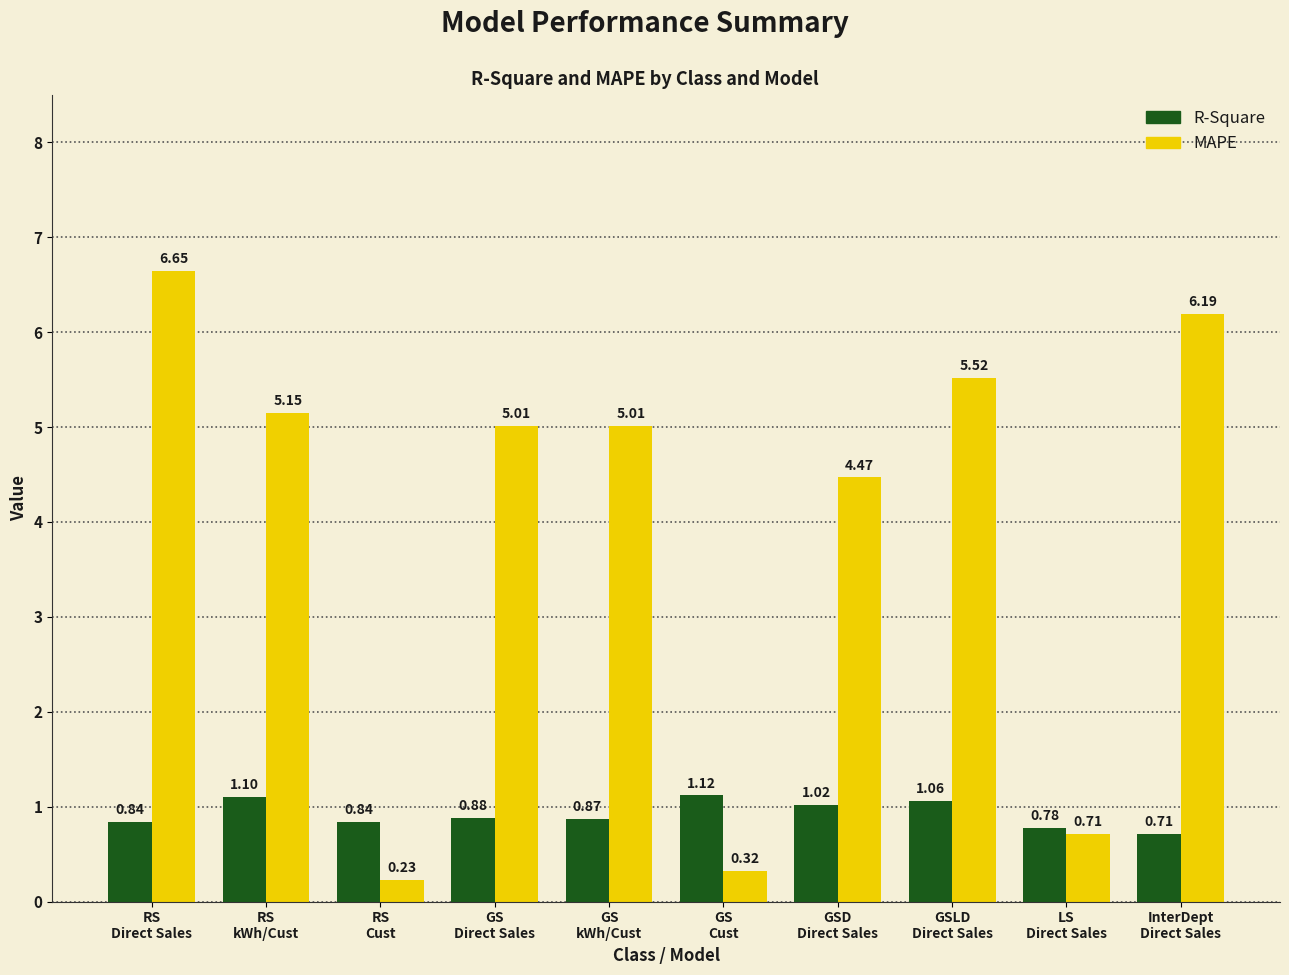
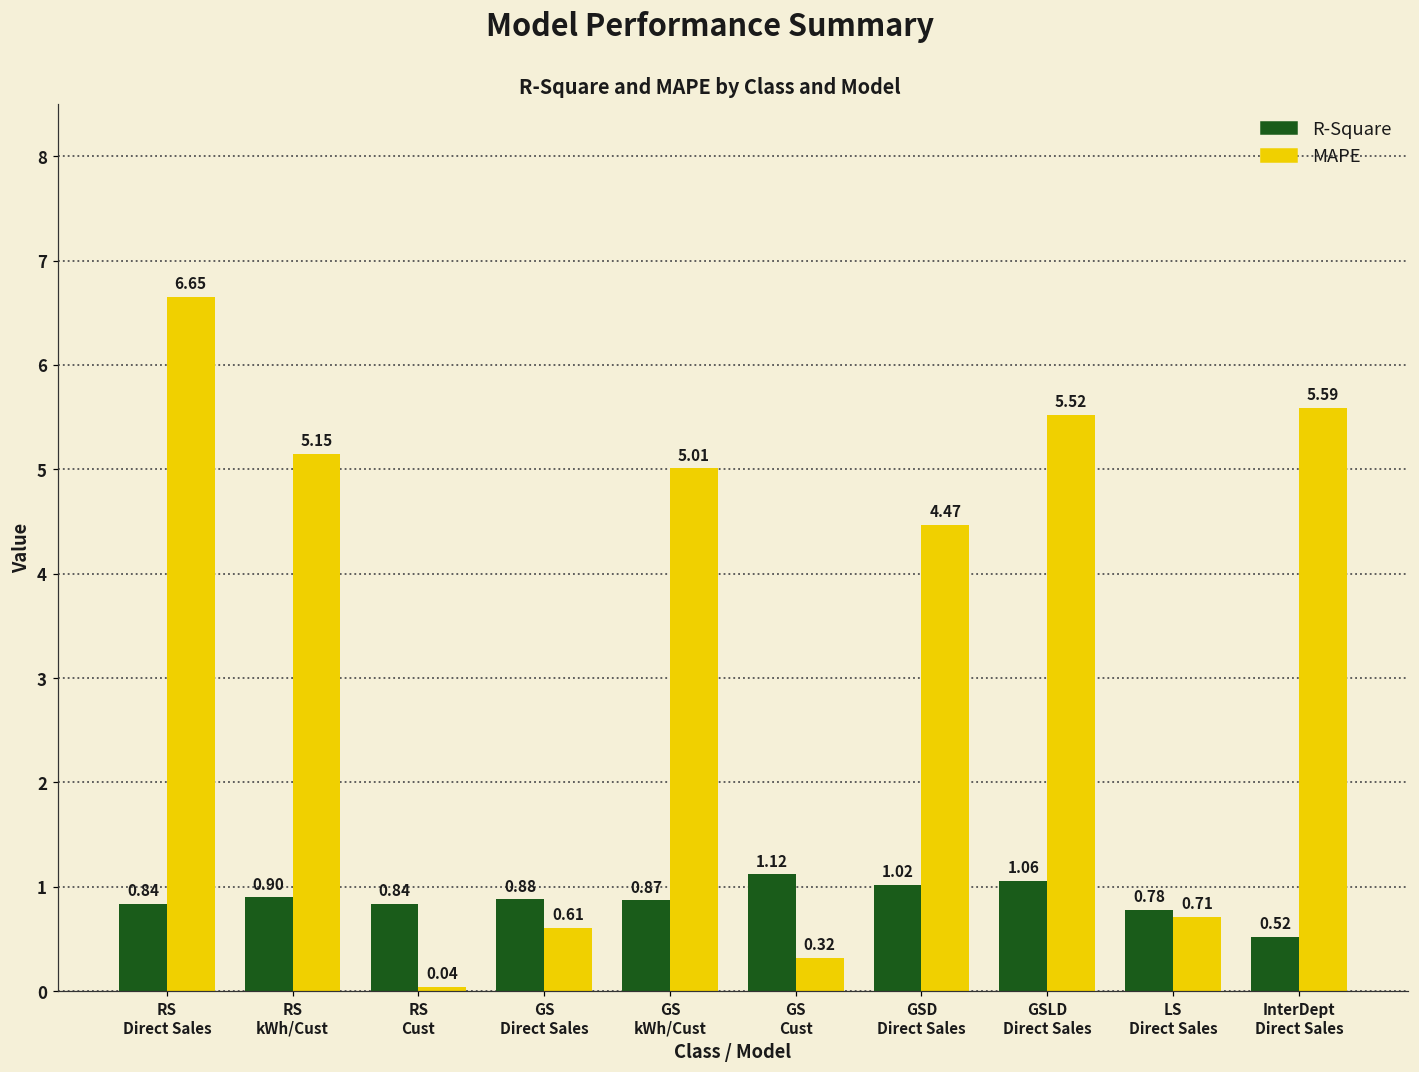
  {
    "R-Square": {
      "RS Direct Sales": 0.84,
-     "RS kWh/Cust": 1.10,
+     "RS kWh/Cust": 0.90,
      "RS Cust": 0.84,
      "GS Direct Sales": 0.88,
      "GS kWh/Cust": 0.87,
      "GS Cust": 1.12,
      "GSD Direct Sales": 1.02,
      "GSLD Direct Sales": 1.06,
      "LS Direct Sales": 0.78,
-     "InterDept Direct Sales": 0.71
+     "InterDept Direct Sales": 0.52
    },
    "MAPE": {
      "RS Direct Sales": 6.65,
      "RS kWh/Cust": 5.15,
-     "RS Cust": 0.23,
-     "GS Direct Sales": 5.01,
+     "RS Cust": 0.04,
+     "GS Direct Sales": 0.61,
      "GS kWh/Cust": 5.01,
      "GS Cust": 0.32,
      "GSD Direct Sales": 4.47,
      "GSLD Direct Sales": 5.52,
      "LS Direct Sales": 0.71,
-     "InterDept Direct Sales": 6.19
+     "InterDept Direct Sales": 5.59
    }
  }
